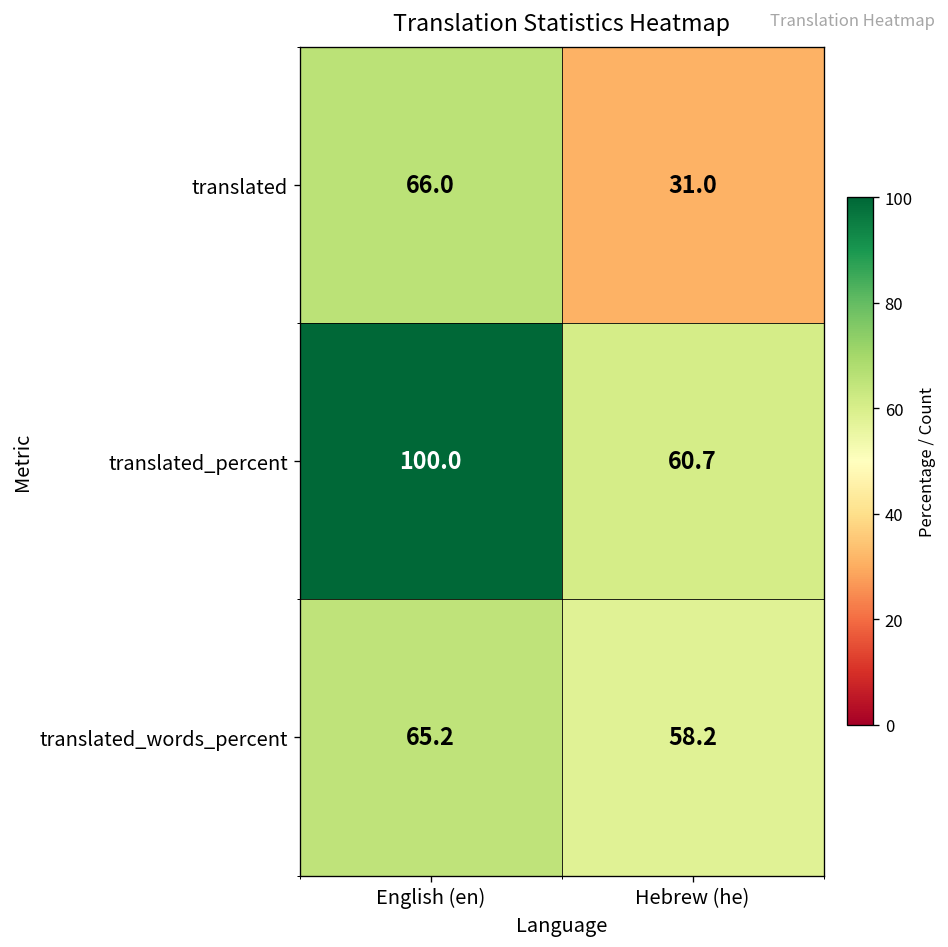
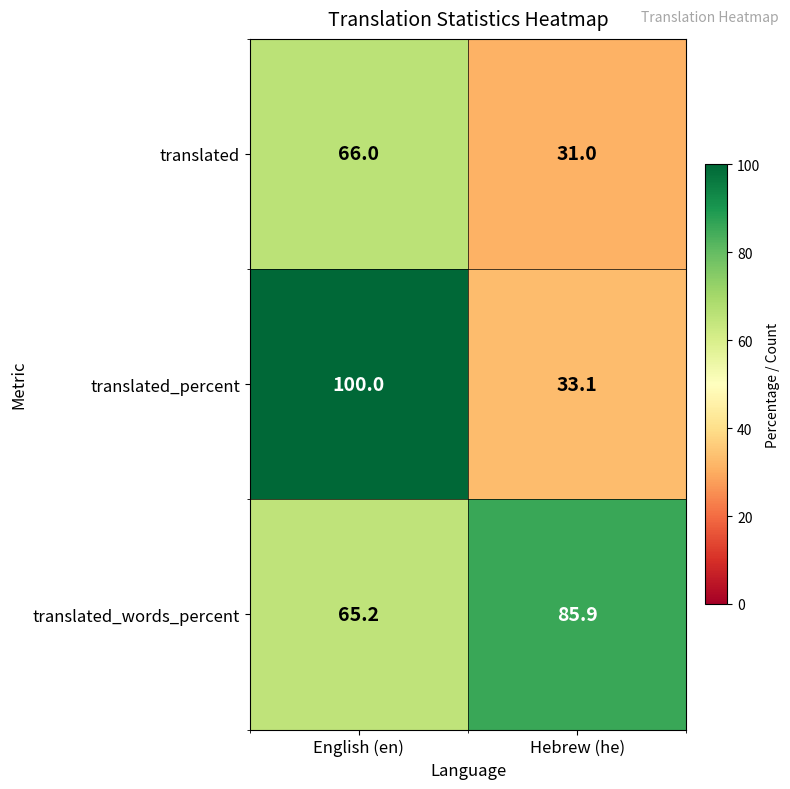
  {
    "translated": {
      "English (en)": 66.0,
      "Hebrew (he)": 31.0
    },
    "translated_percent": {
      "English (en)": 100.0,
-     "Hebrew (he)": 60.7
+     "Hebrew (he)": 33.1
    },
    "translated_words_percent": {
      "English (en)": 65.2,
-     "Hebrew (he)": 58.2
+     "Hebrew (he)": 85.9
    }
  }
